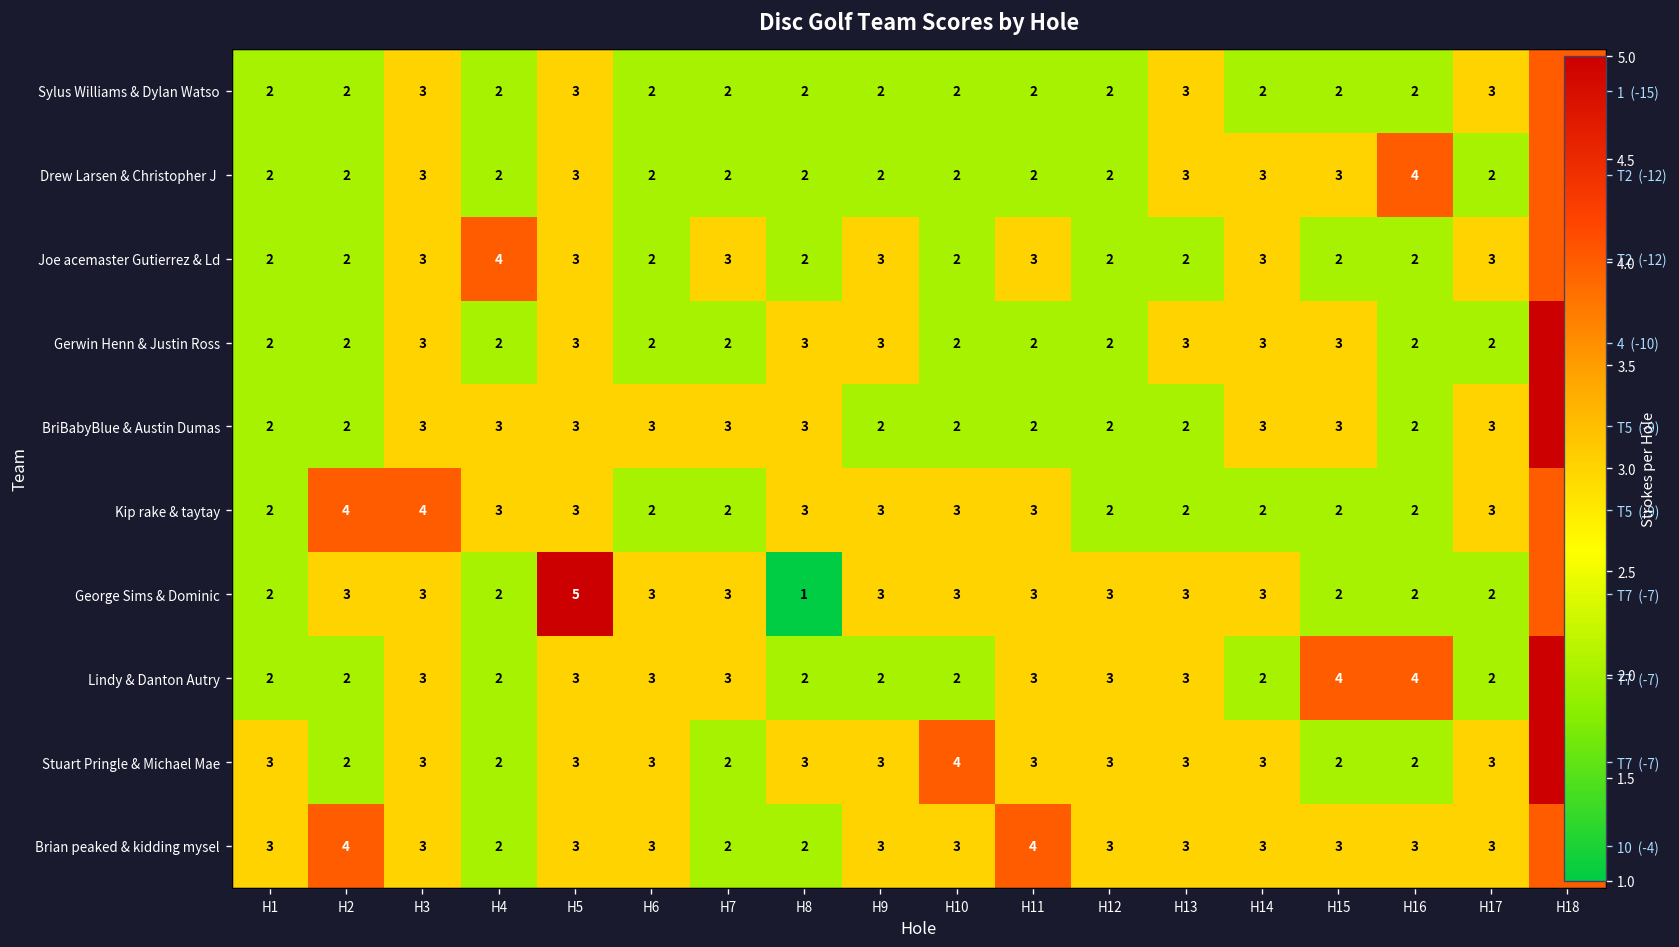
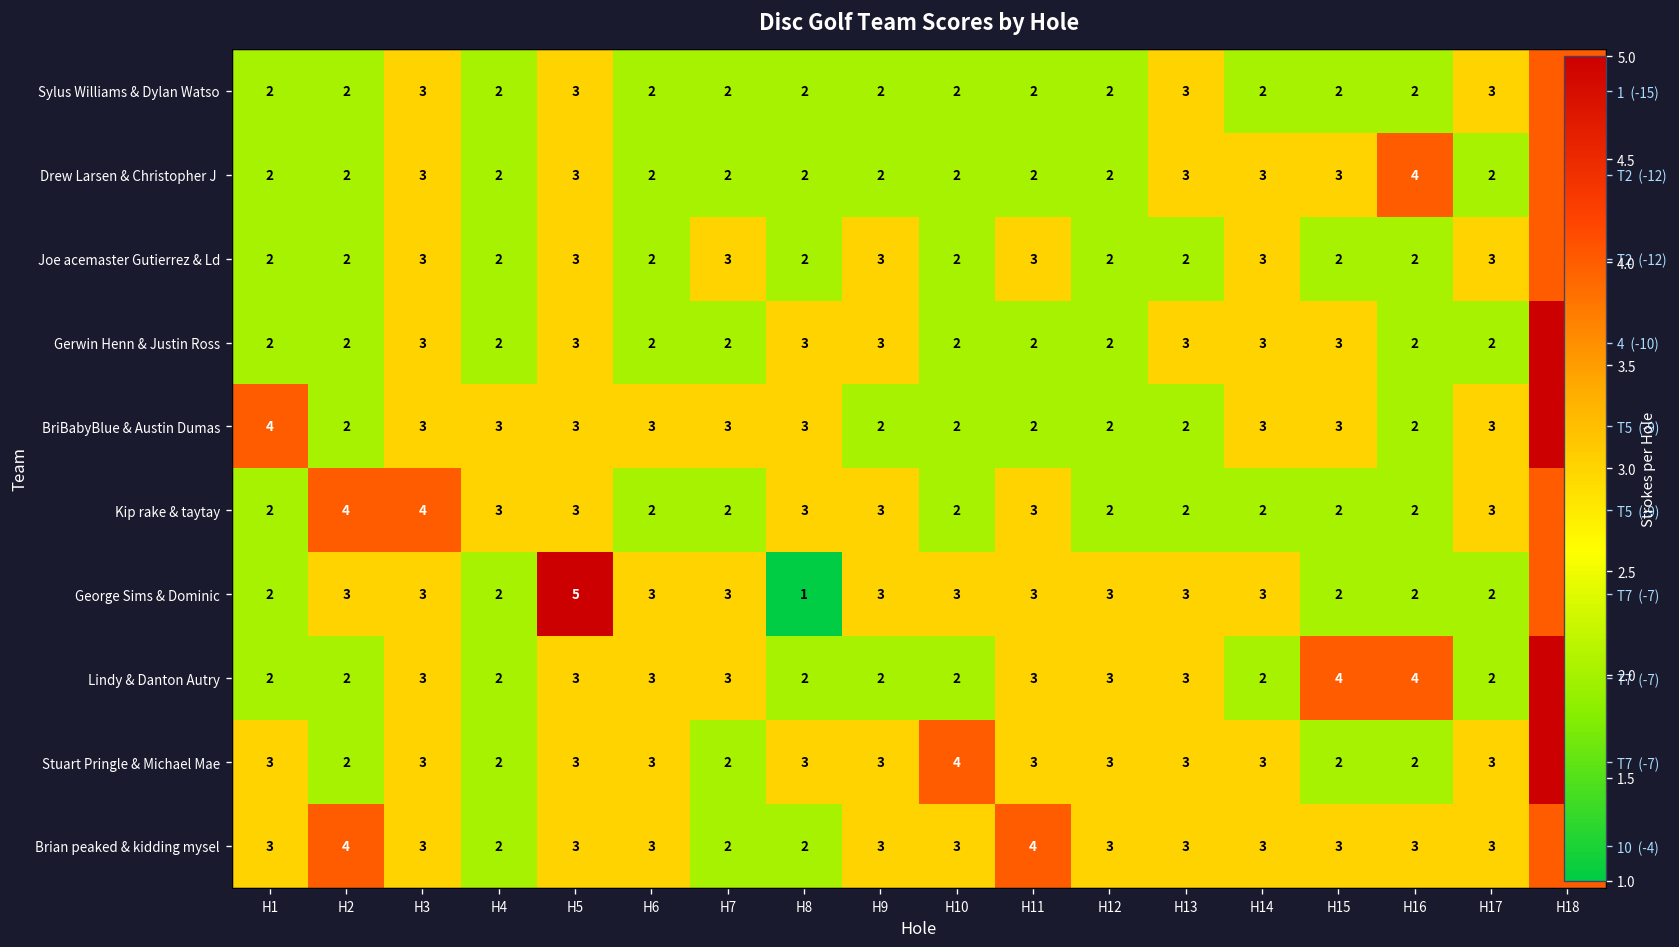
  {
    "Sylus Williams & Dylan Watso": {
      "H1": 2,
      "H2": 2,
      "H3": 3,
      "H4": 2,
      "H5": 3,
      "H6": 2,
      "H7": 2,
      "H8": 2,
      "H9": 2,
      "H10": 2,
      "H11": 2,
      "H12": 2,
      "H13": 3,
      "H14": 2,
      "H15": 2,
      "H16": 2,
      "H17": 3,
      "H18": 4
    },
    "Drew Larsen & Christopher J": {
      "H1": 2,
      "H2": 2,
      "H3": 3,
      "H4": 2,
      "H5": 3,
      "H6": 2,
      "H7": 2,
      "H8": 2,
      "H9": 2,
      "H10": 2,
      "H11": 2,
      "H12": 2,
      "H13": 3,
      "H14": 3,
      "H15": 3,
      "H16": 4,
      "H17": 2,
      "H18": 4
    },
    "Joe acemaster Gutierrez & Ld": {
      "H1": 2,
      "H2": 2,
      "H3": 3,
-     "H4": 4,
+     "H4": 2,
      "H5": 3,
      "H6": 2,
      "H7": 3,
      "H8": 2,
      "H9": 3,
      "H10": 2,
      "H11": 3,
      "H12": 2,
      "H13": 2,
      "H14": 3,
      "H15": 2,
      "H16": 2,
      "H17": 3,
      "H18": 4
    },
    "Gerwin Henn & Justin Ross": {
      "H1": 2,
      "H2": 2,
      "H3": 3,
      "H4": 2,
      "H5": 3,
      "H6": 2,
      "H7": 2,
      "H8": 3,
      "H9": 3,
      "H10": 2,
      "H11": 2,
      "H12": 2,
      "H13": 3,
      "H14": 3,
      "H15": 3,
      "H16": 2,
      "H17": 2,
      "H18": 5
    },
    "BriBabyBlue & Austin Dumas": {
-     "H1": 2,
+     "H1": 4,
      "H2": 2,
      "H3": 3,
      "H4": 3,
      "H5": 3,
      "H6": 3,
      "H7": 3,
      "H8": 3,
      "H9": 2,
      "H10": 2,
      "H11": 2,
      "H12": 2,
      "H13": 2,
      "H14": 3,
      "H15": 3,
      "H16": 2,
      "H17": 3,
      "H18": 5
    },
    "Kip rake & taytay": {
      "H1": 2,
      "H2": 4,
      "H3": 4,
      "H4": 3,
      "H5": 3,
      "H6": 2,
      "H7": 2,
      "H8": 3,
      "H9": 3,
-     "H10": 3,
+     "H10": 2,
      "H11": 3,
      "H12": 2,
      "H13": 2,
      "H14": 2,
      "H15": 2,
      "H16": 2,
      "H17": 3,
      "H18": 4
    },
    "George Sims & Dominic": {
      "H1": 2,
      "H2": 3,
      "H3": 3,
      "H4": 2,
      "H5": 5,
      "H6": 3,
      "H7": 3,
      "H8": 1,
      "H9": 3,
      "H10": 3,
      "H11": 3,
      "H12": 3,
      "H13": 3,
      "H14": 3,
      "H15": 2,
      "H16": 2,
      "H17": 2,
      "H18": 4
    },
    "Lindy & Danton Autry": {
      "H1": 2,
      "H2": 2,
      "H3": 3,
      "H4": 2,
      "H5": 3,
      "H6": 3,
      "H7": 3,
      "H8": 2,
      "H9": 2,
      "H10": 2,
      "H11": 3,
      "H12": 3,
      "H13": 3,
      "H14": 2,
      "H15": 4,
      "H16": 4,
      "H17": 2,
      "H18": 5
    },
    "Stuart Pringle & Michael Mae": {
      "H1": 3,
      "H2": 2,
      "H3": 3,
      "H4": 2,
      "H5": 3,
      "H6": 3,
      "H7": 2,
      "H8": 3,
      "H9": 3,
      "H10": 4,
      "H11": 3,
      "H12": 3,
      "H13": 3,
      "H14": 3,
      "H15": 2,
      "H16": 2,
      "H17": 3,
      "H18": 5
    },
    "Brian peaked & kidding mysel": {
      "H1": 3,
      "H2": 4,
      "H3": 3,
      "H4": 2,
      "H5": 3,
      "H6": 3,
      "H7": 2,
      "H8": 2,
      "H9": 3,
      "H10": 3,
      "H11": 4,
      "H12": 3,
      "H13": 3,
      "H14": 3,
      "H15": 3,
      "H16": 3,
      "H17": 3,
      "H18": 4
    }
  }
